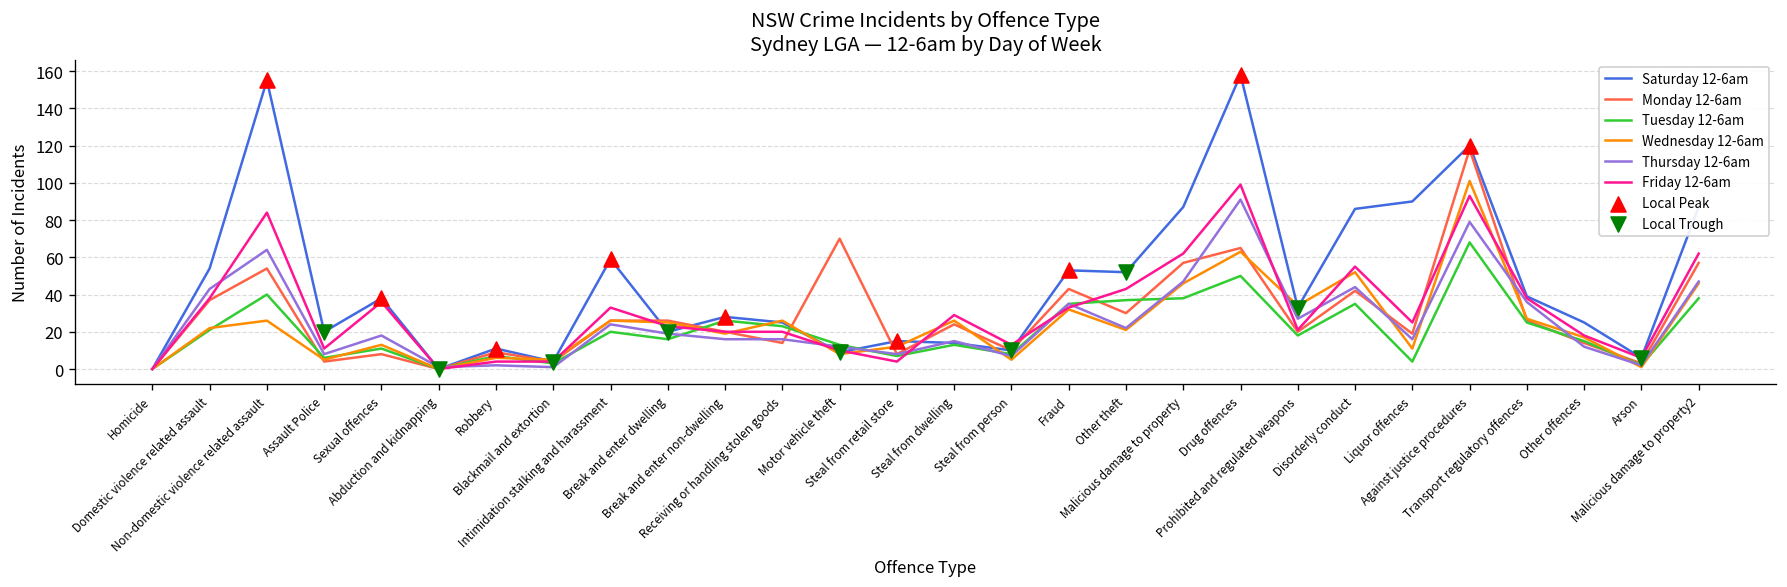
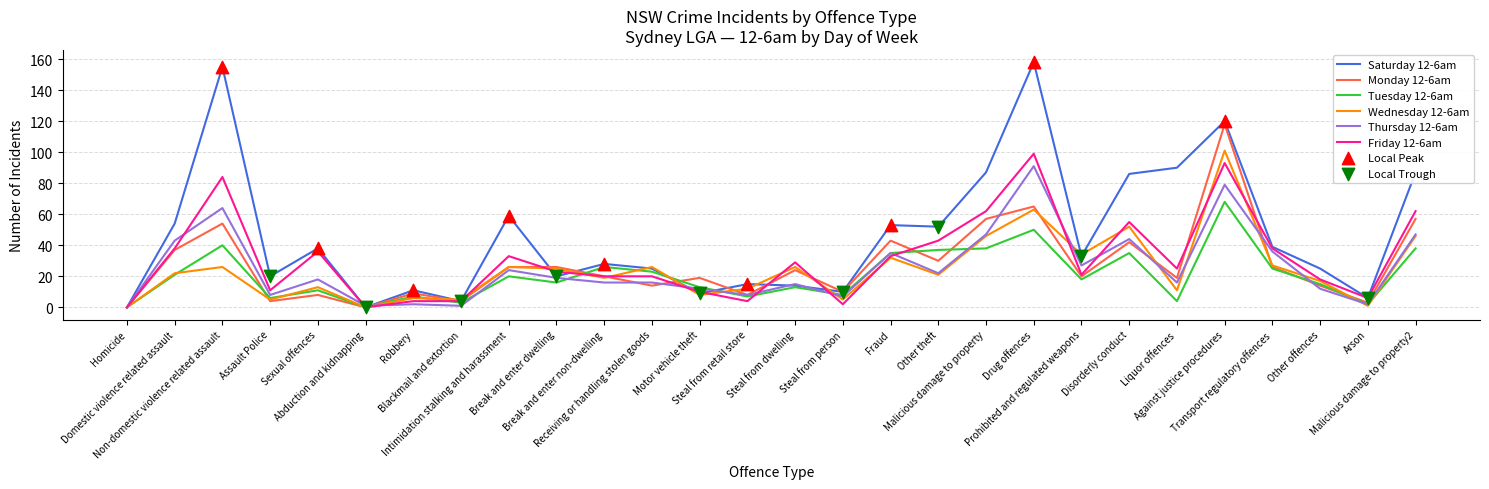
  {
    "Saturday 12-6am": {
      "Domestic violence related assault": 54,
      "Malicious damage to property": 87,
      "Disorderly conduct": 86,
      "Liquor offences": 90,
      "Other offences": 25
    },
    "Monday 12-6am": {
      "Non-domestic violence related assault": 54,
      "Sexual offences": 8,
      "Robbery": 9,
      "Receiving or handling stolen goods": 14,
-     "Motor vehicle theft": 70,
+     "Motor vehicle theft": 19,
      "Steal from dwelling": 24,
      "Fraud": 43,
      "Other theft": 30,
      "Malicious damage to property": 57,
      "Drug offences": 65,
      "Disorderly conduct": 42,
      "Liquor offences": 19,
      "Against justice procedures": 118,
      "Malicious damage to property2": 57
    },
    "Tuesday 12-6am": {
      "Non-domestic violence related assault": 40,
      "Sexual offences": 11,
      "Intimidation stalking and harassment": 20,
      "Break and enter dwelling": 16,
      "Break and enter non-dwelling": 26,
      "Receiving or handling stolen goods": 23,
      "Other theft": 37,
      "Malicious damage to property": 38,
      "Drug offences": 50,
      "Prohibited and regulated weapons": 18,
      "Disorderly conduct": 35,
      "Liquor offences": 4,
      "Against justice procedures": 68,
      "Malicious damage to property2": 38
    },
    "Wednesday 12-6am": {
      "Non-domestic violence related assault": 26,
      "Sexual offences": 13,
      "Steal from retail store": 12,
      "Steal from dwelling": 26,
      "Steal from person": 5,
      "Drug offences": 63,
      "Disorderly conduct": 52,
      "Liquor offences": 11,
      "Against justice procedures": 101
    },
    "Thursday 12-6am": {
      "Domestic violence related assault": 43,
      "Non-domestic violence related assault": 64,
      "Assault Police": 8,
      "Sexual offences": 18,
      "Robbery": 2,
      "Blackmail and extortion": 1,
      "Intimidation stalking and harassment": 24,
      "Break and enter non-dwelling": 16,
      "Receiving or handling stolen goods": 16,
      "Drug offences": 91,
      "Prohibited and regulated weapons": 27,
      "Disorderly conduct": 44,
      "Liquor offences": 16,
      "Against justice procedures": 79,
      "Transport regulatory offences": 36,
      "Other offences": 12
    },
    "Friday 12-6am": {
      "Non-domestic violence related assault": 84,
      "Assault Police": 11,
      "Sexual offences": 36,
      "Robbery": 4,
      "Intimidation stalking and harassment": 33,
      "Break and enter dwelling": 23,
      "Receiving or handling stolen goods": 20,
      "Steal from retail store": 4,
      "Steal from dwelling": 29,
-     "Steal from person": 13,
+     "Steal from person": 2,
      "Other theft": 43,
      "Malicious damage to property": 62,
      "Drug offences": 99,
      "Disorderly conduct": 55,
      "Liquor offences": 25,
      "Against justice procedures": 93,
      "Malicious damage to property2": 62
    }
  }
